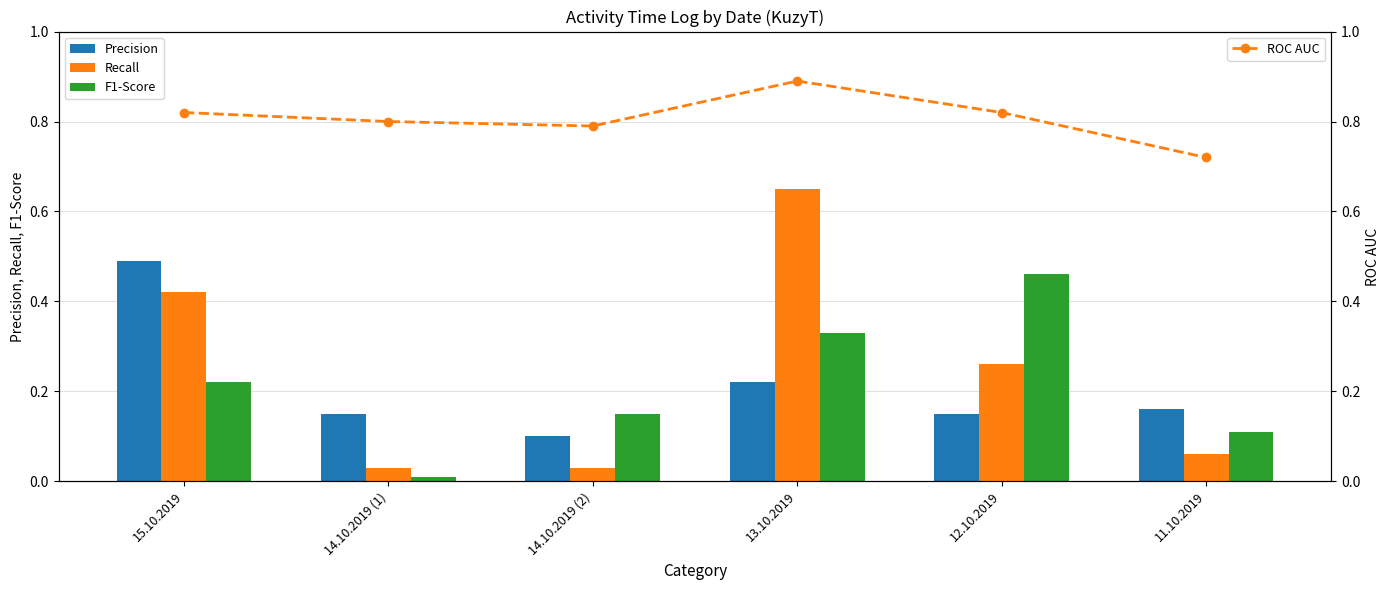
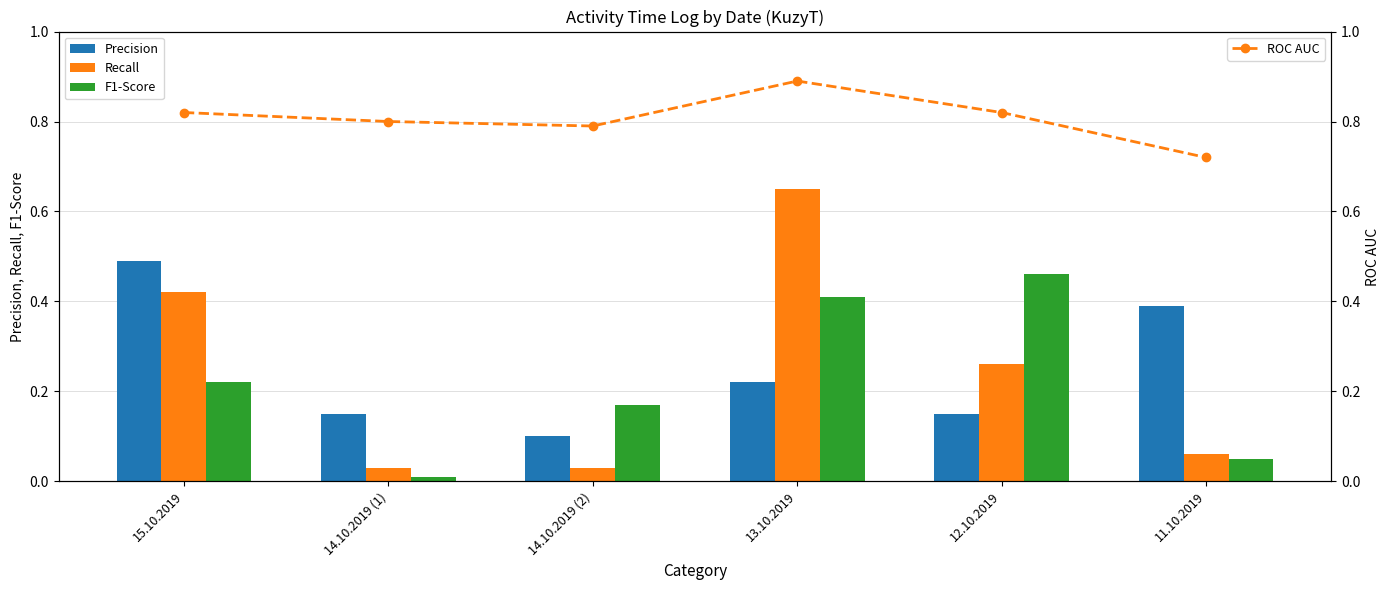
  {
    "Precision": {
      "15.10.2019": 0.49,
      "14.10.2019 (1)": 0.15,
      "14.10.2019 (2)": 0.10,
      "13.10.2019": 0.22,
      "12.10.2019": 0.15,
-     "11.10.2019": 0.16
+     "11.10.2019": 0.39
    },
    "F1-Score": {
      "15.10.2019": 0.22,
      "14.10.2019 (1)": 0.01,
-     "14.10.2019 (2)": 0.15,
-     "13.10.2019": 0.33,
+     "14.10.2019 (2)": 0.17,
+     "13.10.2019": 0.41,
      "12.10.2019": 0.46,
-     "11.10.2019": 0.11
+     "11.10.2019": 0.05
    }
  }
